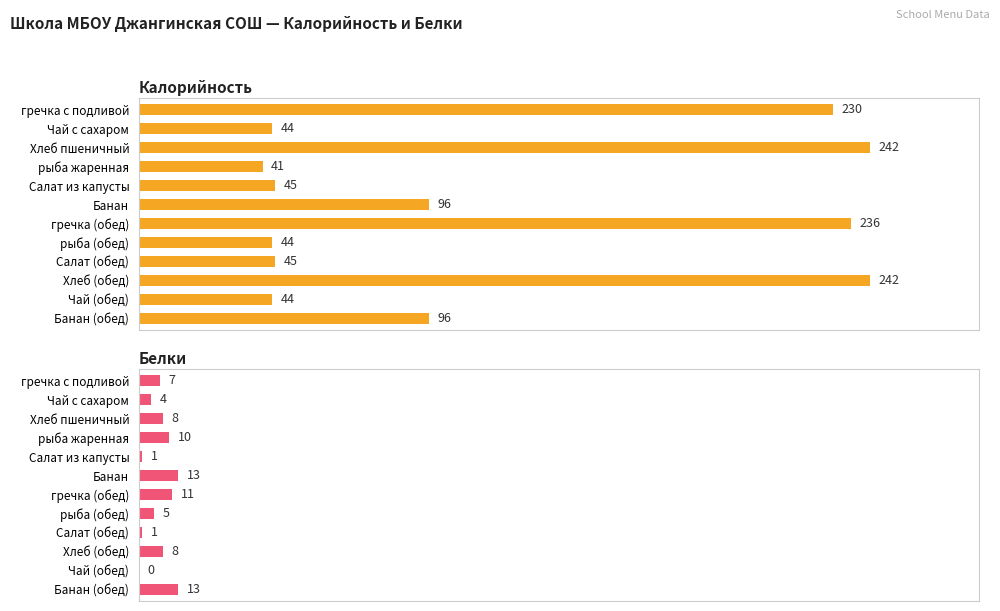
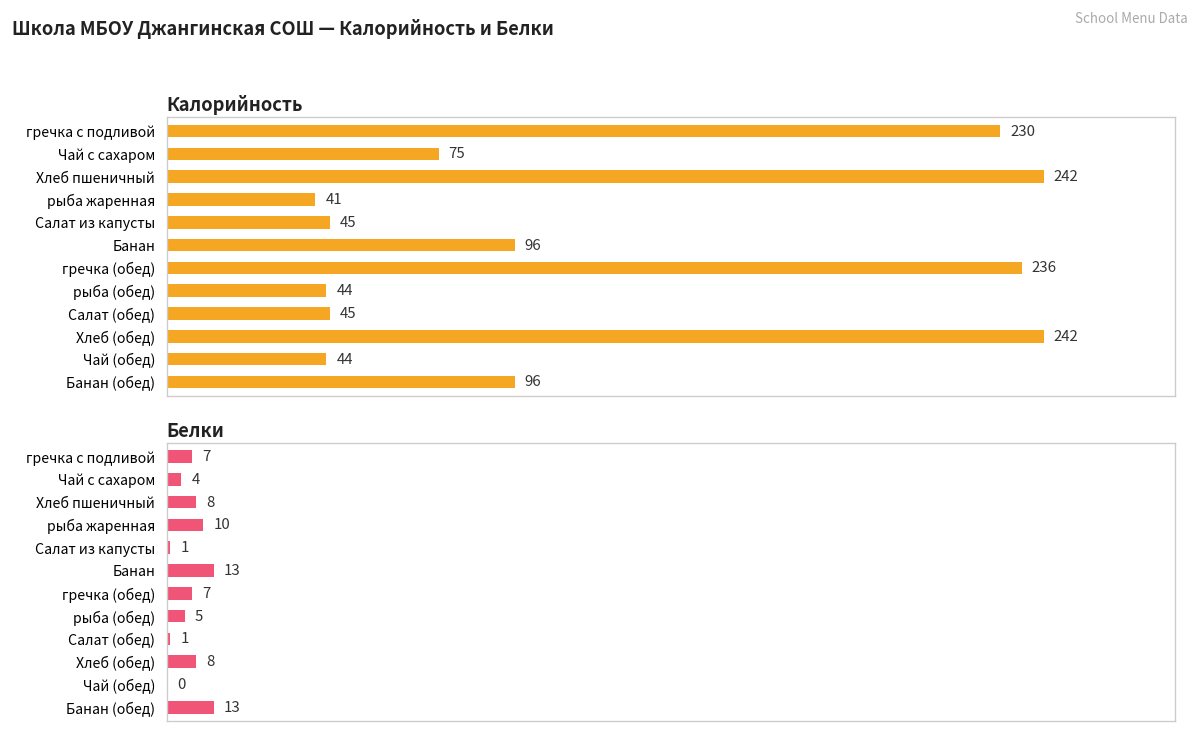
  {
    "Калорийность": {
      "гречка с подливой": 230,
-     "Чай с сахаром": 44,
+     "Чай с сахаром": 75,
      "Хлеб пшеничный": 242,
      "рыба жаренная": 41,
      "Салат из капусты": 45,
      "Банан": 96,
      "гречка (обед)": 236,
      "рыба (обед)": 44,
      "Салат (обед)": 45,
      "Хлеб (обед)": 242,
      "Чай (обед)": 44,
      "Банан (обед)": 96
    },
    "Белки": {
      "гречка с подливой": 7,
      "Чай с сахаром": 4,
      "Хлеб пшеничный": 8,
      "рыба жаренная": 10,
      "Салат из капусты": 1,
      "Банан": 13,
-     "гречка (обед)": 11,
+     "гречка (обед)": 7,
      "рыба (обед)": 5,
      "Салат (обед)": 1,
      "Хлеб (обед)": 8,
      "Чай (обед)": 0,
      "Банан (обед)": 13
    }
  }
